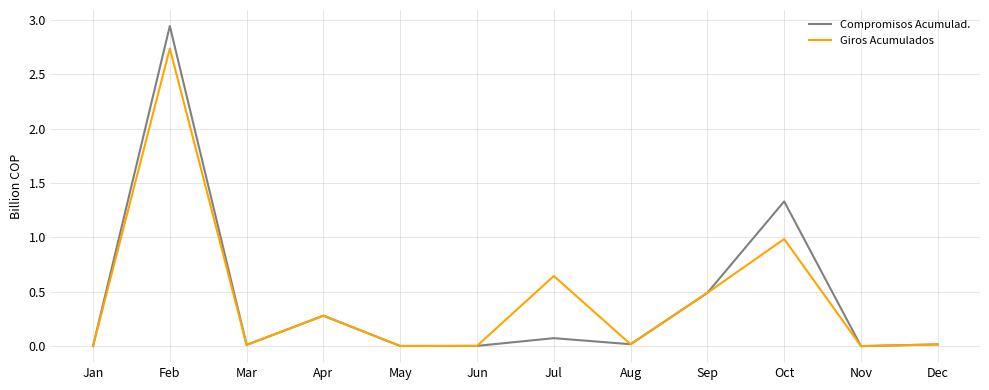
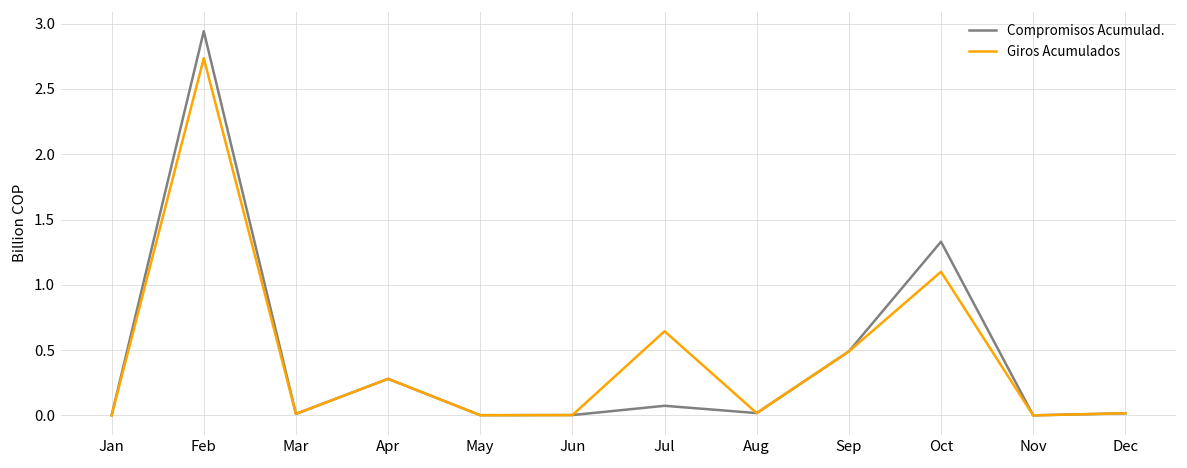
  {
    "Compromisos Acumulad.": {
      "Feb": 2.94,
      "Jul": 0.07,
      "Oct": 1.33
    },
    "Giros Acumulados": {
      "Feb": 2.74,
      "Jul": 0.64,
-     "Oct": 0.98
+     "Oct": 1.10
    }
  }
